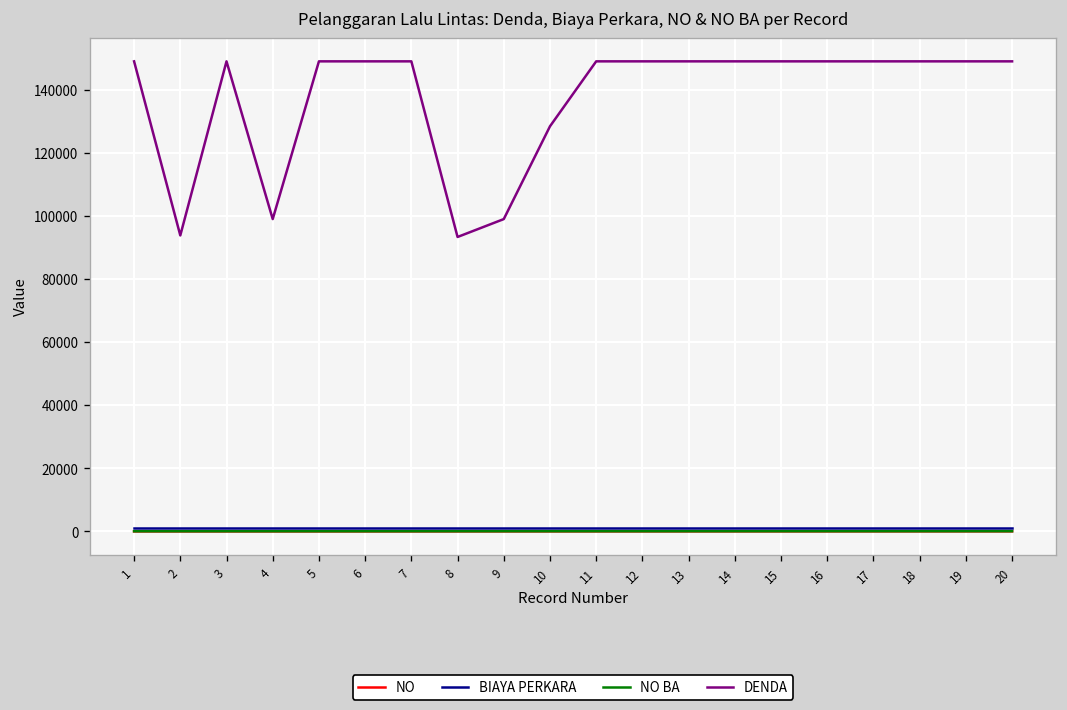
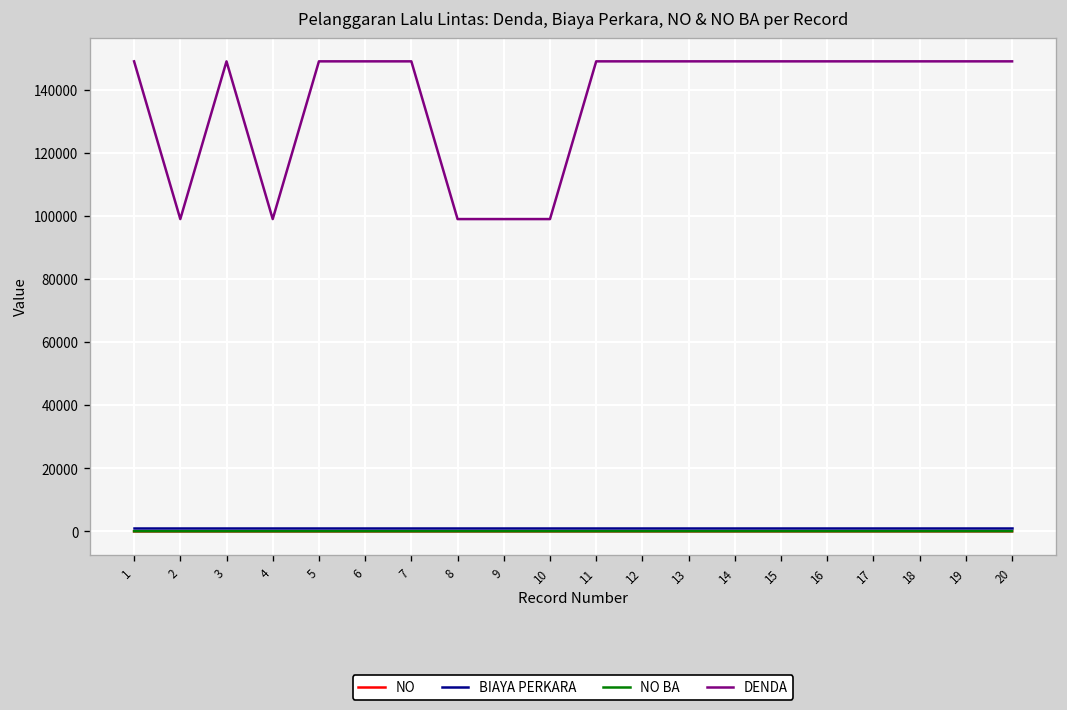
  {
    "NO BA": {
      "1": 0,
      "2": 0,
      "3": 0,
      "4": 0,
      "5": 0,
      "6": 0,
      "7": 0,
      "8": 0,
      "9": 0,
      "10": 0,
      "11": 0,
      "12": 0,
      "13": 0,
      "14": 0,
      "15": 0,
      "16": 0,
      "17": 0,
      "18": 0,
      "19": 0,
      "20": 0
    },
    "DENDA": {
      "1": 149000,
-     "2": 94000,
+     "2": 99000,
      "3": 149000,
      "4": 99000,
      "5": 149000,
      "6": 149000,
      "7": 149000,
-     "8": 93000,
+     "8": 99000,
      "9": 99000,
-     "10": 128000,
+     "10": 99000,
      "11": 149000,
      "12": 149000,
      "13": 149000,
      "14": 149000,
      "15": 149000,
      "16": 149000,
      "17": 149000,
      "18": 149000,
      "19": 149000,
      "20": 149000
    }
  }
